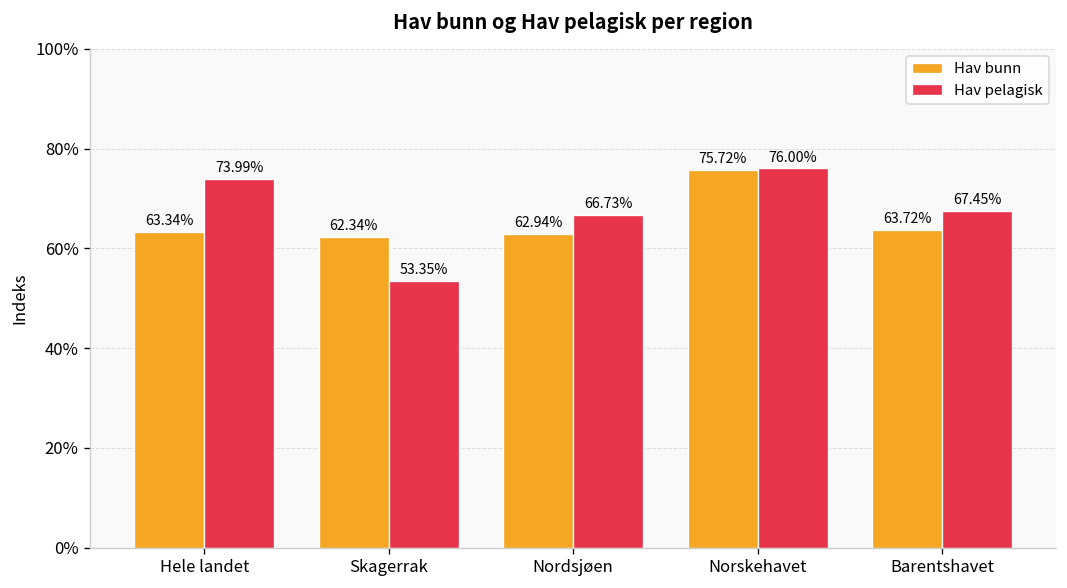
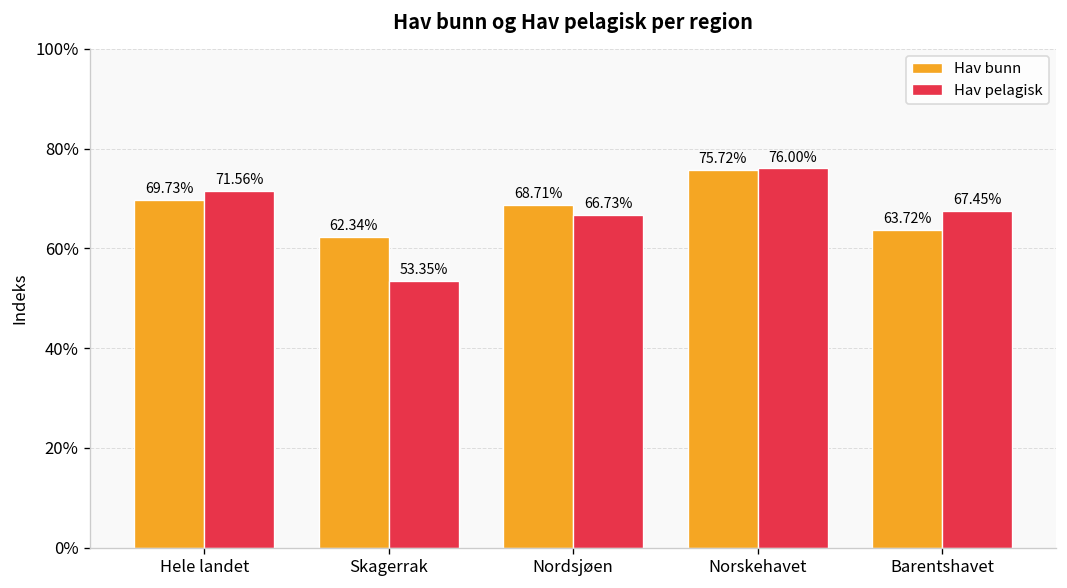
  {
    "Hav bunn": {
-     "Hele landet": "63.34%",
+     "Hele landet": "69.73%",
      "Skagerrak": "62.34%",
-     "Nordsjøen": "62.94%",
+     "Nordsjøen": "68.71%",
      "Norskehavet": "75.72%",
      "Barentshavet": "63.72%"
    },
    "Hav pelagisk": {
-     "Hele landet": "73.99%",
+     "Hele landet": "71.56%",
      "Skagerrak": "53.35%",
      "Nordsjøen": "66.73%",
      "Norskehavet": "76.00%",
      "Barentshavet": "67.45%"
    }
  }
